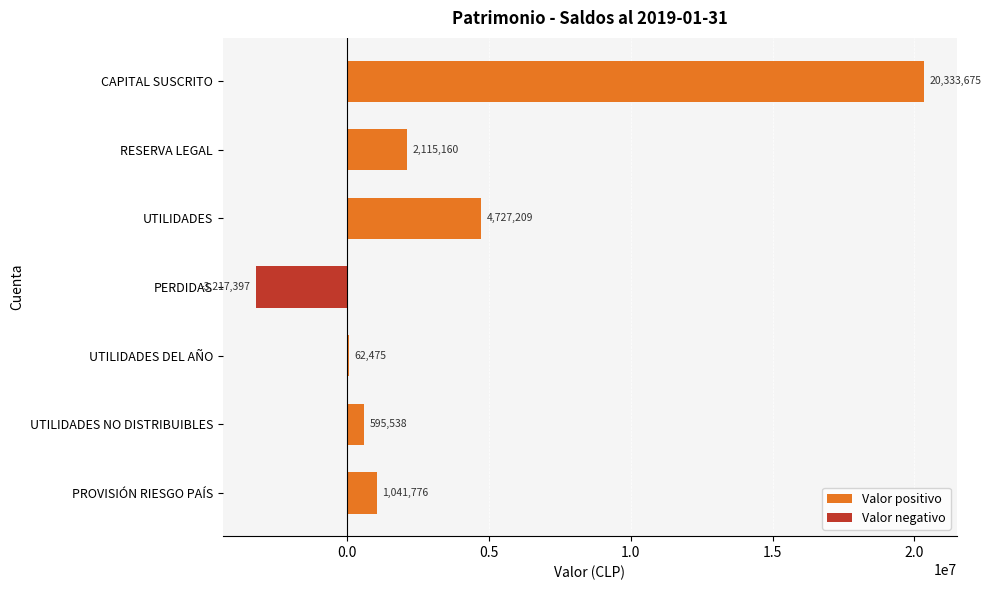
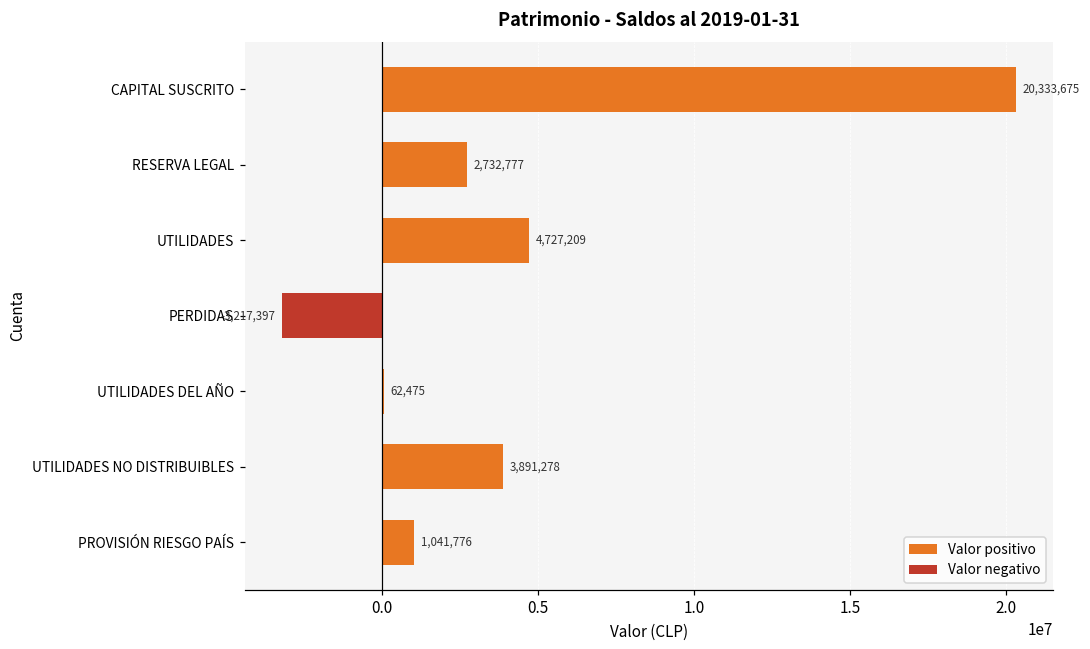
  {
    "CAPITAL SUSCRITO": "20,333,675",
-   "RESERVA LEGAL": "2,115,160",
+   "RESERVA LEGAL": "2,732,777",
    "UTILIDADES": "4,727,209",
    "PERDIDAS": "-3,217,397",
    "UTILIDADES DEL AÑO": "62,475",
-   "UTILIDADES NO DISTRIBUIBLES": "595,538",
+   "UTILIDADES NO DISTRIBUIBLES": "3,891,278",
    "PROVISIÓN RIESGO PAÍS": "1,041,776"
  }
